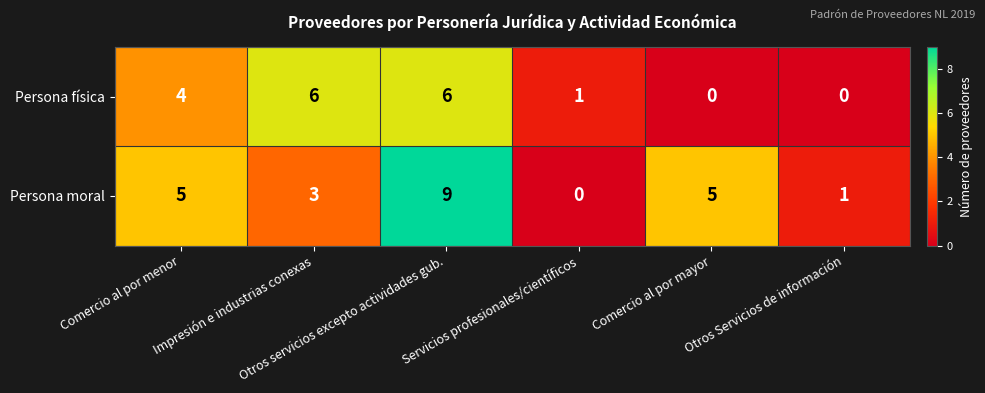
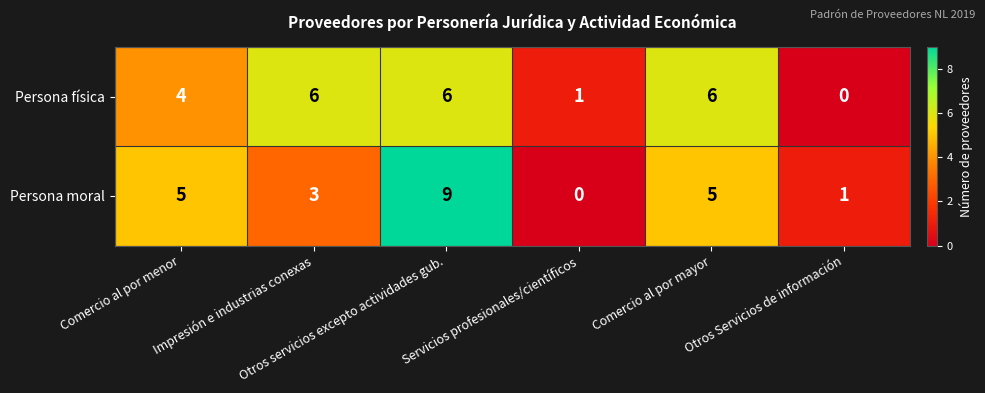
  {
    "Persona física": {
      "Comercio al por menor": 4,
      "Impresión e industrias conexas": 6,
      "Otros servicios excepto actividades gub.": 6,
      "Servicios profesionales/científicos": 1,
-     "Comercio al por mayor": 0,
+     "Comercio al por mayor": 6,
      "Otros Servicios de información": 0
    },
    "Persona moral": {
      "Comercio al por menor": 5,
      "Impresión e industrias conexas": 3,
      "Otros servicios excepto actividades gub.": 9,
      "Servicios profesionales/científicos": 0,
      "Comercio al por mayor": 5,
      "Otros Servicios de información": 1
    }
  }
